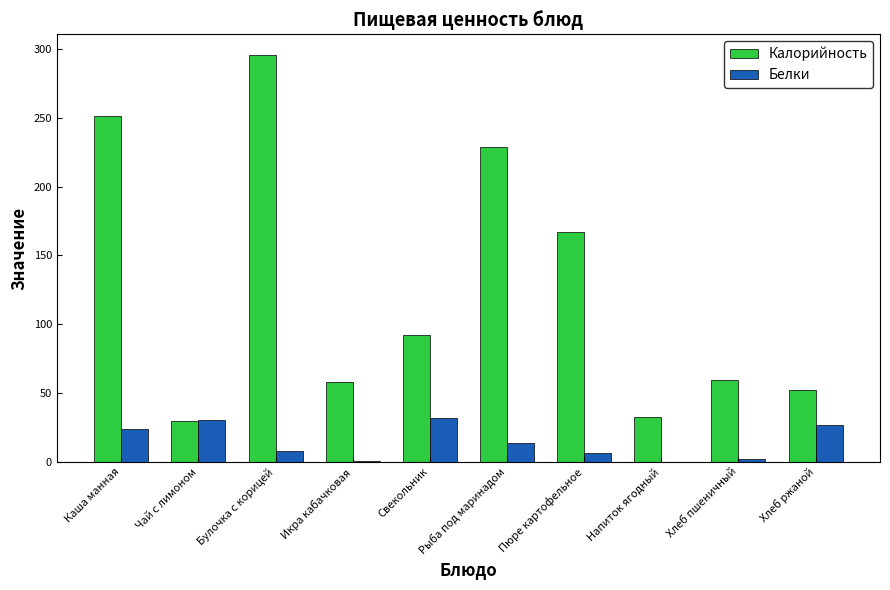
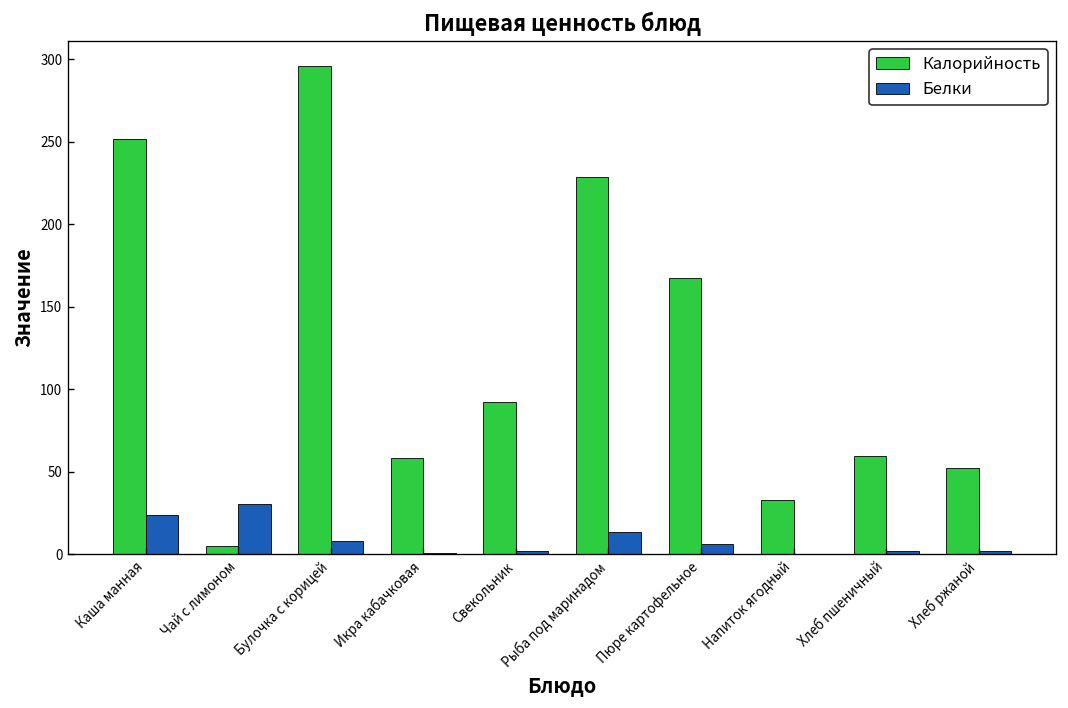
  {
    "Калорийность": {
      "Каша манная": 251,
-     "Чай с лимоном": 30,
+     "Чай с лимоном": 5,
      "Булочка с корицей": 296,
      "Икра кабачковая": 58,
      "Свекольник": 92,
      "Рыба под маринадом": 229,
      "Пюре картофельное": 167,
      "Напиток ягодный": 33,
      "Хлеб пшеничный": 60,
      "Хлеб ржаной": 52
    },
    "Белки": {
      "Каша манная": 24,
      "Чай с лимоном": 30,
      "Булочка с корицей": 8,
-     "Свекольник": 32,
+     "Свекольник": 2,
      "Рыба под маринадом": 14,
      "Пюре картофельное": 6,
      "Хлеб пшеничный": 2,
-     "Хлеб ржаной": 27
+     "Хлеб ржаной": 2
    }
  }
